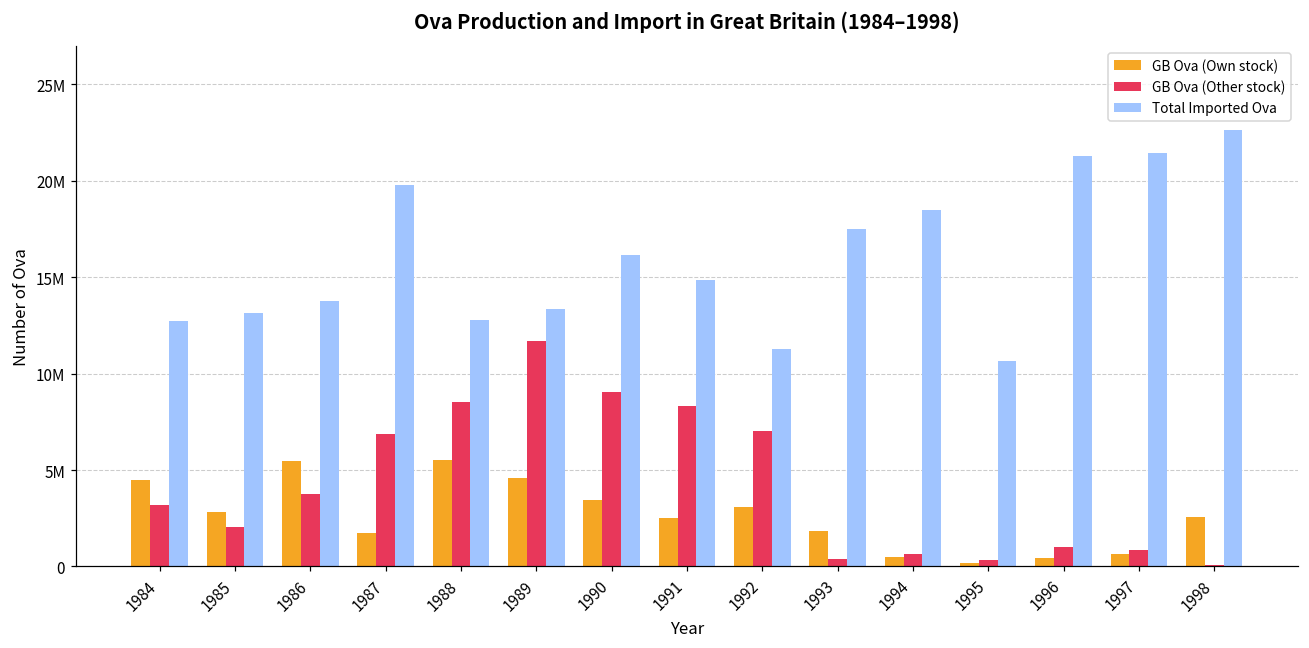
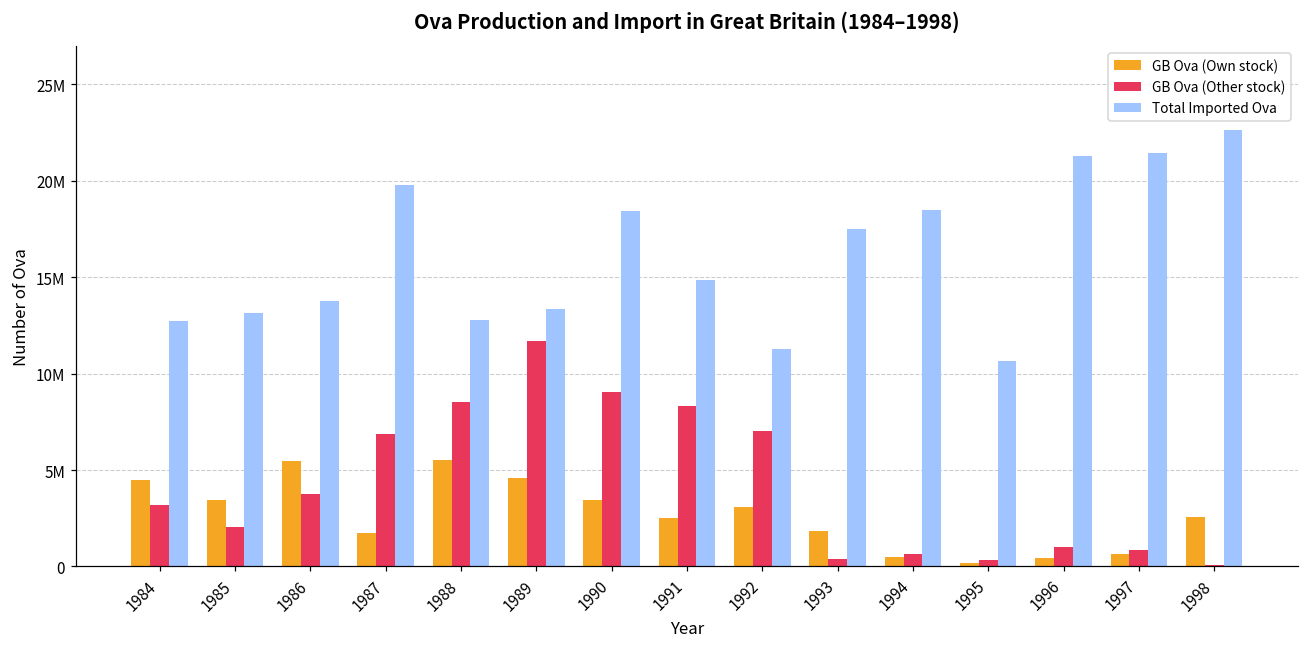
  {
    "GB Ova (Own stock)": {
      "1984": 4500000,
-     "1985": 2800000,
+     "1985": 3500000,
      "1986": 5500000,
      "1987": 1700000,
      "1988": 5500000,
      "1989": 4600000,
      "1990": 3500000,
      "1991": 2500000,
      "1992": 3100000,
      "1993": 1800000,
      "1994": 500000,
      "1995": 200000,
      "1996": 400000,
      "1997": 700000,
      "1998": 2600000
    },
    "GB Ova (Other stock)": {
      "1984": 3200000,
      "1985": 2000000,
      "1986": 3800000,
      "1987": 6900000,
      "1988": 8500000,
      "1989": 11700000,
      "1990": 9100000,
      "1991": 8300000,
      "1992": 7000000,
      "1993": 400000,
      "1994": 600000,
      "1995": 400000,
      "1996": 1000000,
      "1997": 800000
    },
    "Total Imported Ova": {
      "1984": 12700000,
      "1985": 13100000,
      "1986": 13800000,
      "1987": 19800000,
      "1988": 12800000,
      "1989": 13300000,
-     "1990": 16200000,
+     "1990": 18400000,
      "1991": 14900000,
      "1992": 11300000,
      "1993": 17500000,
      "1994": 18500000,
      "1995": 10700000,
      "1996": 21300000,
      "1997": 21400000,
      "1998": 22600000
    }
  }
